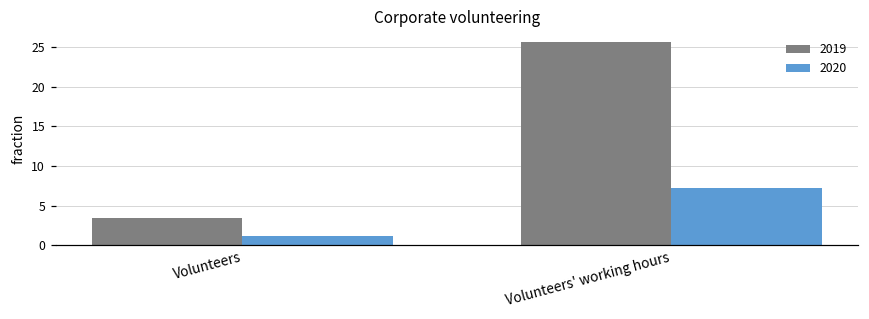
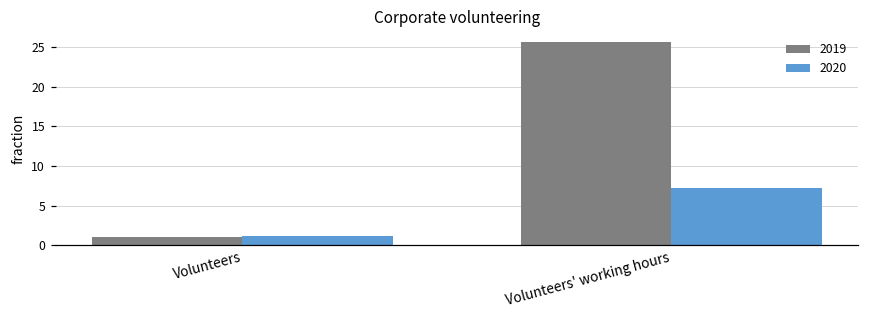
  {
    "2019": {
-     "Volunteers": 3,
+     "Volunteers": 1,
      "Volunteers' working hours": 26
    },
    "2020": {
      "Volunteers": 1,
      "Volunteers' working hours": 7
    }
  }
